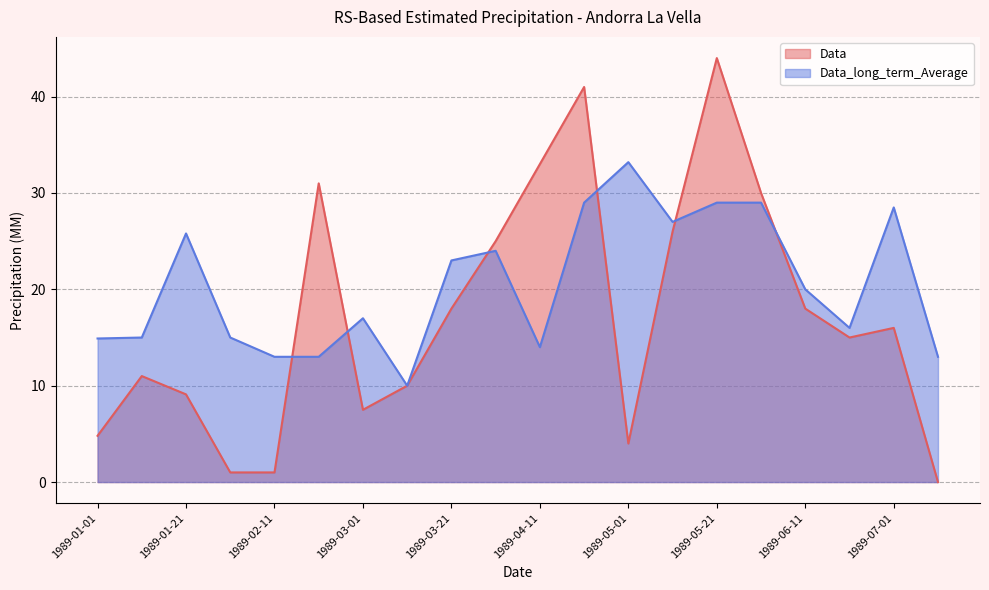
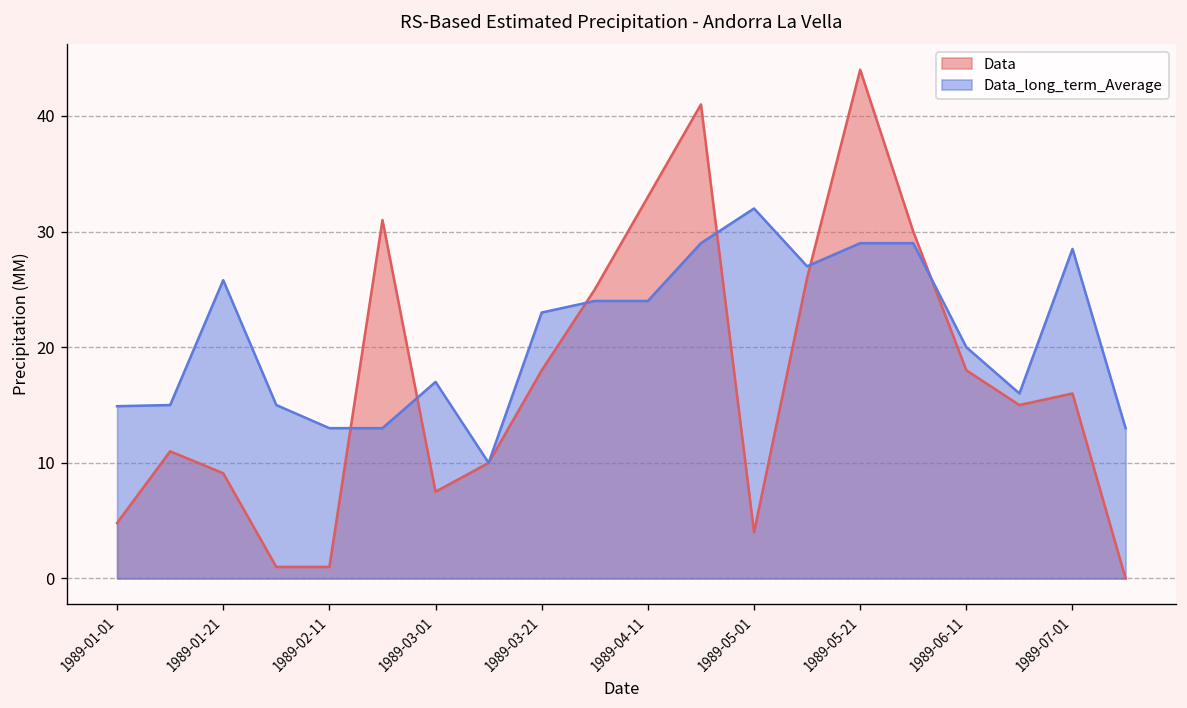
  {
    "Data": {
      "1989-01-01": 5,
      "1989-01-21": 9,
      "1989-02-11": 1,
      "1989-03-01": 8,
      "1989-03-21": 18,
      "1989-04-11": 33,
      "1989-05-01": 4,
      "1989-05-21": 44,
      "1989-06-11": 18,
      "1989-07-01": 16
    },
    "Data_long_term_Average": {
      "1989-01-01": 15,
      "1989-01-21": 26,
      "1989-02-11": 13,
      "1989-03-01": 17,
      "1989-03-21": 23,
-     "1989-04-11": 14,
-     "1989-05-01": 33,
+     "1989-04-11": 24,
+     "1989-05-01": 32,
      "1989-05-21": 29,
      "1989-06-11": 20,
      "1989-07-01": 29
    }
  }
